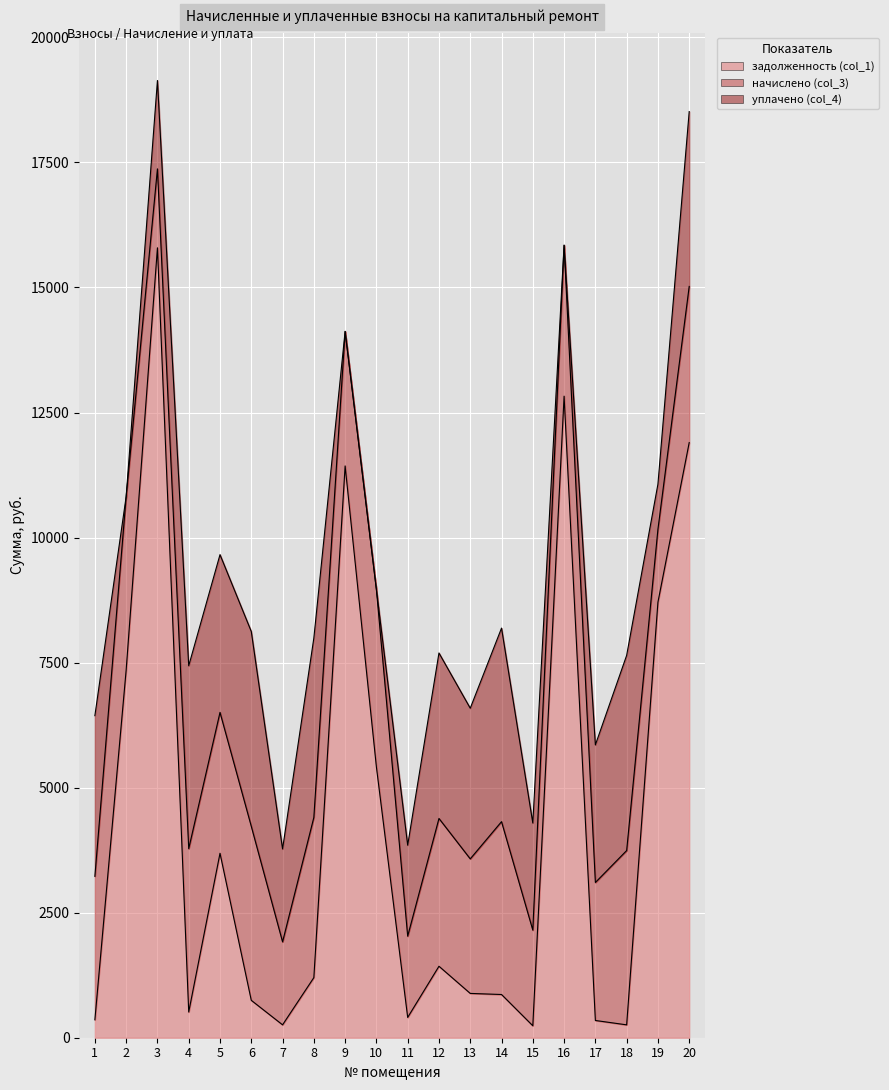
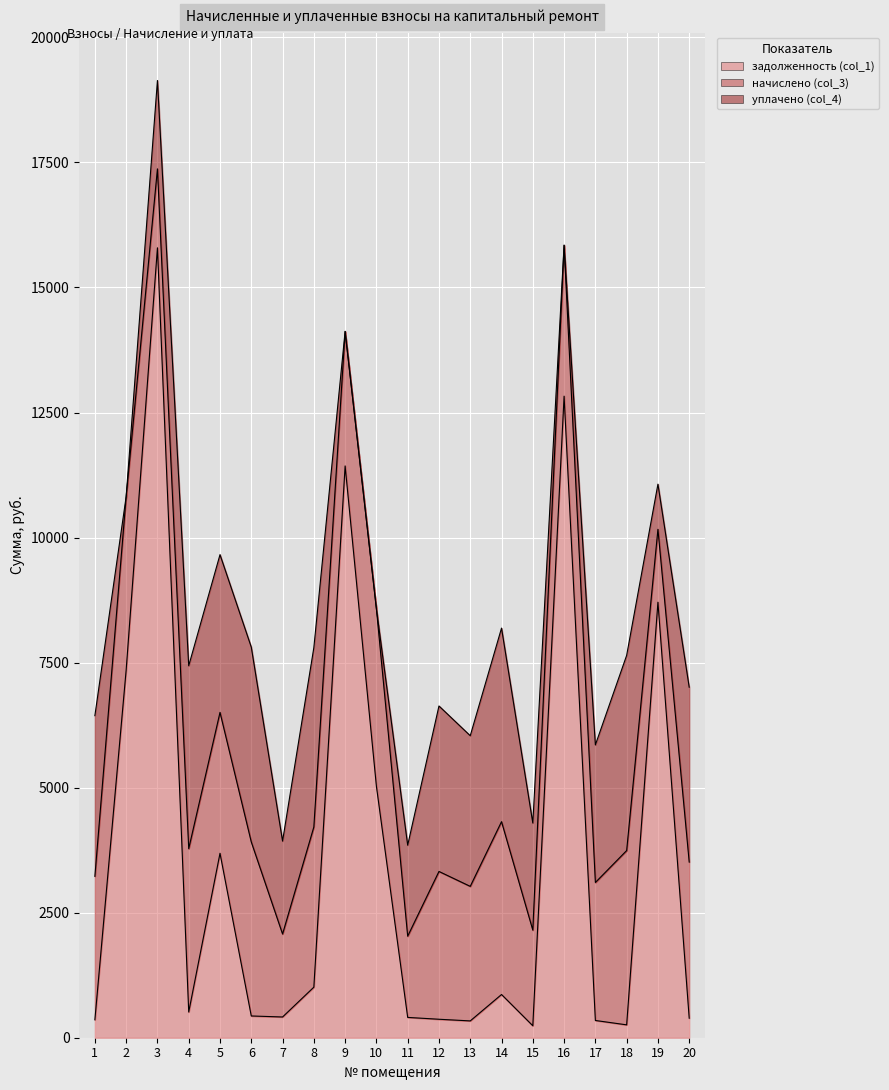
  {
    "задолженность (col_1)": {
      "1": 400,
      "2": 7400,
      "3": 15800,
      "4": 500,
      "5": 3700,
-     "6": 700,
-     "7": 300,
-     "8": 1200,
+     "6": 400,
+     "7": 400,
+     "8": 1000,
      "9": 11400,
-     "10": 5400,
+     "10": 5000,
      "11": 400,
-     "12": 1400,
-     "13": 900,
+     "12": 400,
+     "13": 300,
      "14": 900,
      "15": 200,
      "16": 12800,
      "17": 300,
      "18": 300,
      "19": 8700,
-     "20": 11900
+     "20": 400
    }
  }
